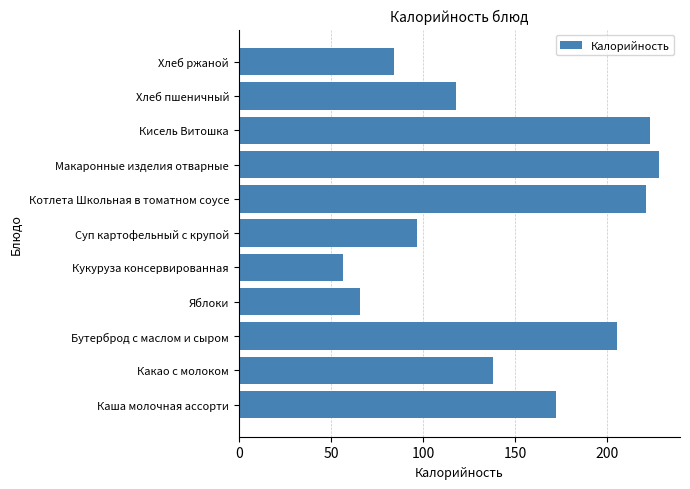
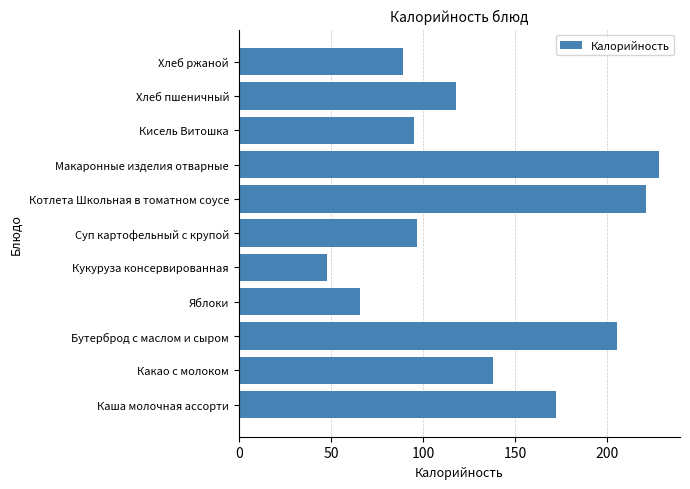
  {
-   "Хлеб ржаной": 84,
+   "Хлеб ржаной": 89,
    "Хлеб пшеничный": 118,
-   "Кисель Витошка": 223,
+   "Кисель Витошка": 95,
    "Макаронные изделия отварные": 228,
    "Котлета Школьная в томатном соусе": 221,
    "Суп картофельный с крупой": 97,
-   "Кукуруза консервированная": 57,
+   "Кукуруза консервированная": 48,
    "Яблоки": 66,
    "Бутерброд с маслом и сыром": 205,
    "Какао с молоком": 138,
    "Каша молочная ассорти": 172
  }
